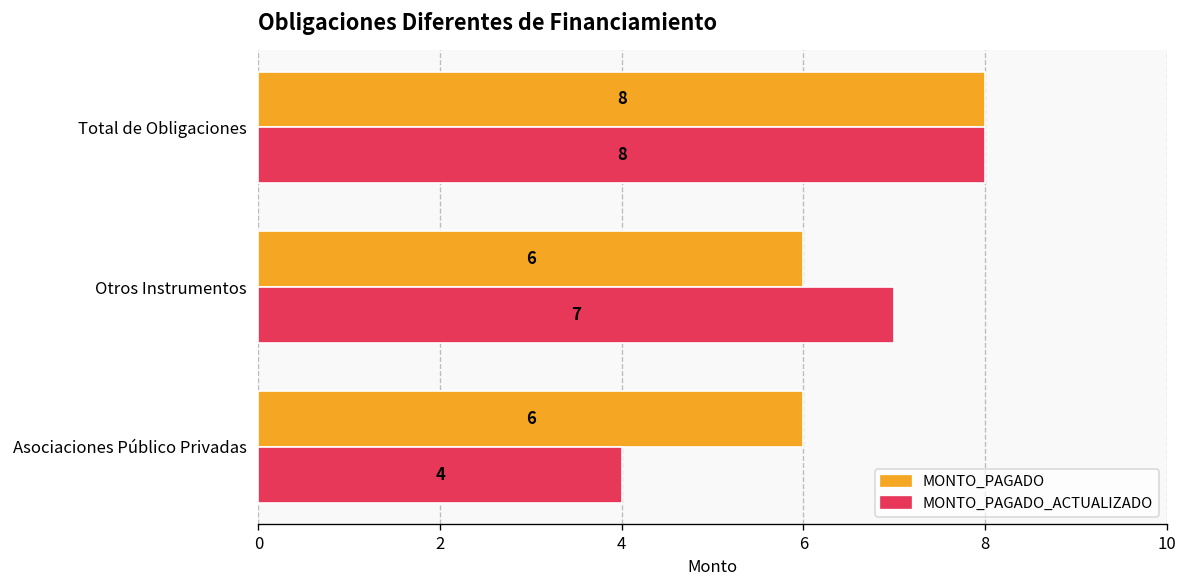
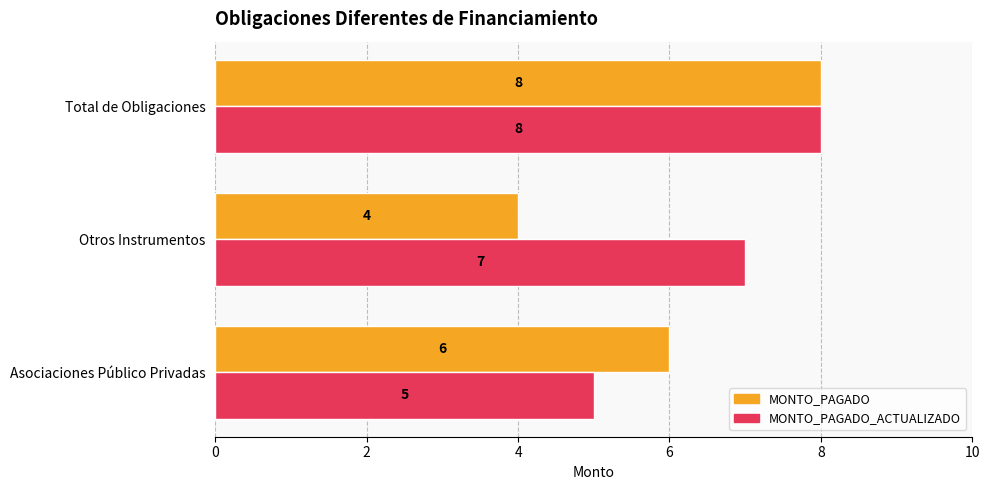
  {
    "MONTO_PAGADO": {
      "Total de Obligaciones": 8,
-     "Otros Instrumentos": 6,
+     "Otros Instrumentos": 4,
      "Asociaciones Público Privadas": 6
    },
    "MONTO_PAGADO_ACTUALIZADO": {
      "Total de Obligaciones": 8,
      "Otros Instrumentos": 7,
-     "Asociaciones Público Privadas": 4
+     "Asociaciones Público Privadas": 5
    }
  }
